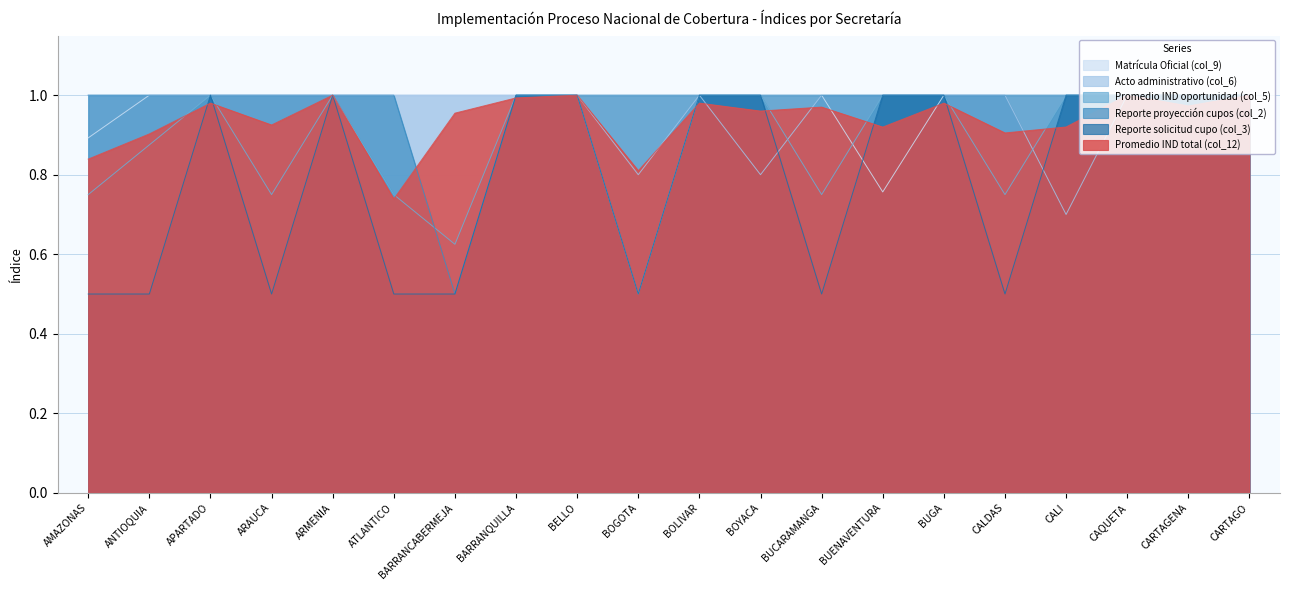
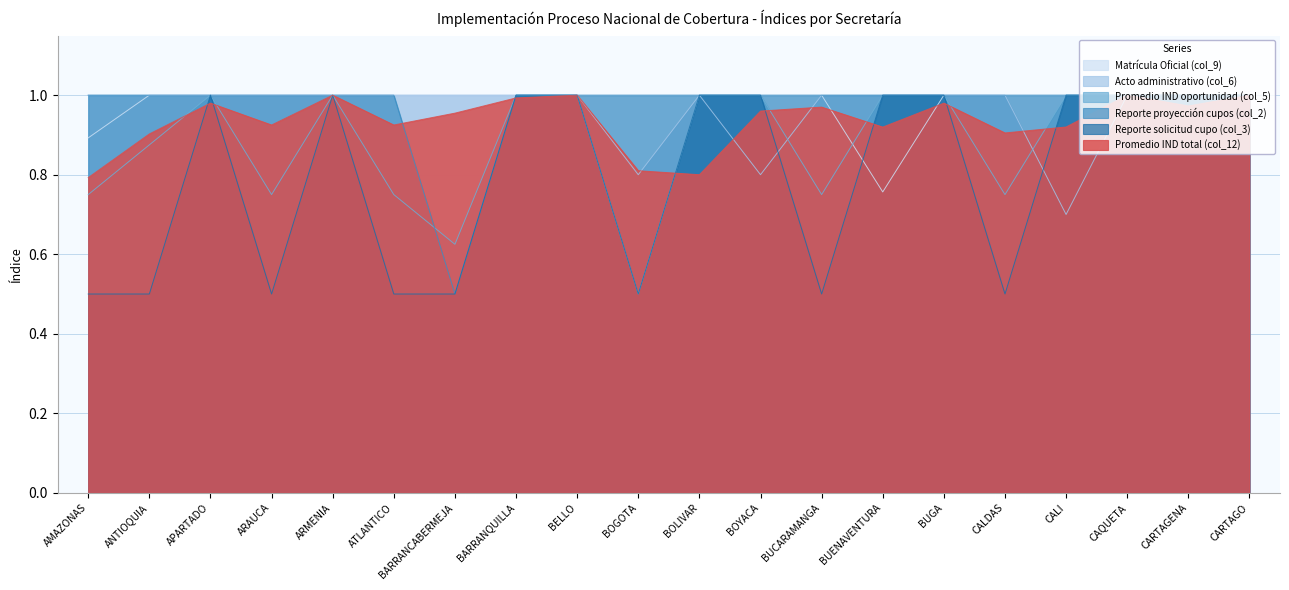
  {
    "Promedio IND total (col_12)": {
-     "AMAZONAS": 0.84,
+     "AMAZONAS": 0.79,
      "ANTIOQUIA": 0.90,
      "APARTADO": 0.98,
      "ARAUCA": 0.93,
-     "ATLANTICO": 0.74,
+     "ATLANTICO": 0.93,
      "BARRANCABERMEJA": 0.95,
      "BARRANQUILLA": 0.99,
      "BOGOTA": 0.81,
-     "BOLIVAR": 0.98,
+     "BOLIVAR": 0.80,
      "BOYACA": 0.96,
      "BUCARAMANGA": 0.97,
      "BUENAVENTURA": 0.92,
      "BUGA": 0.98,
      "CALDAS": 0.91,
      "CALI": 0.92
    }
  }
